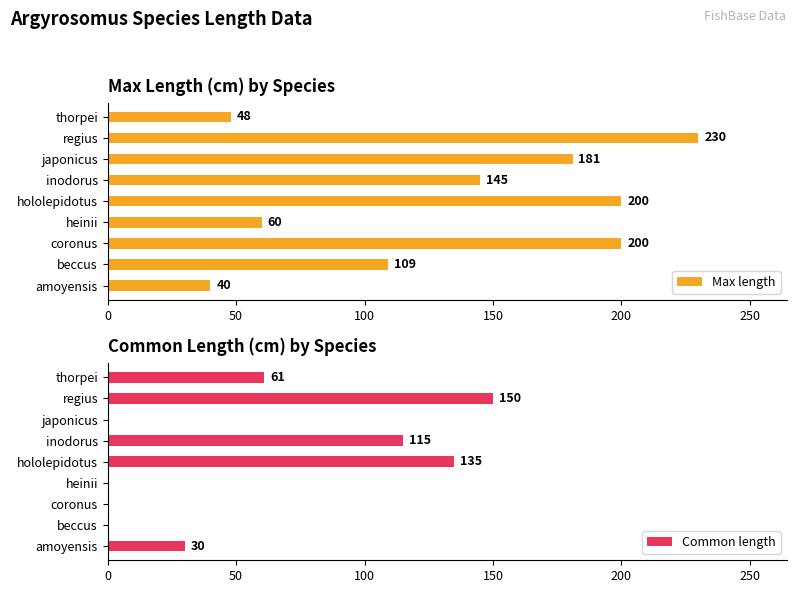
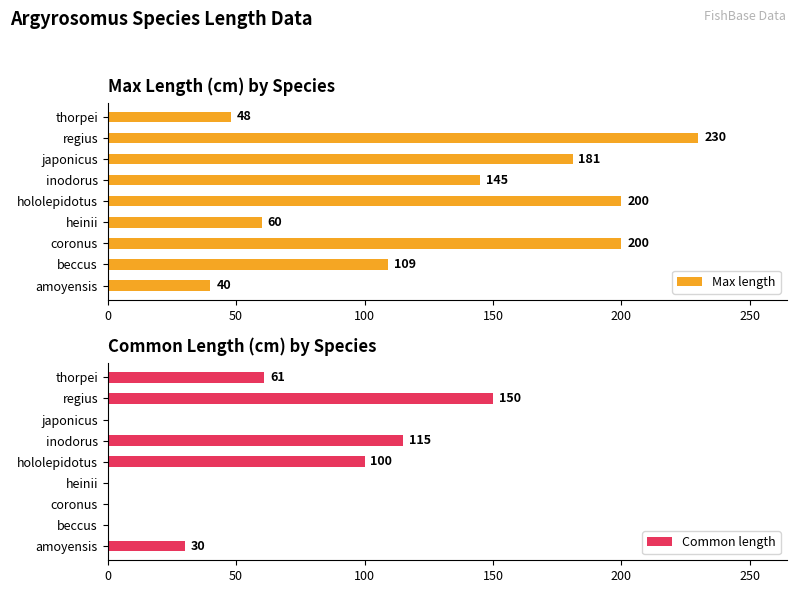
  {
    "Max Length (cm) by Species": {
      "thorpei": 48,
      "regius": 230,
      "japonicus": 181,
      "inodorus": 145,
      "hololepidotus": 200,
      "heinii": 60,
      "coronus": 200,
      "beccus": 109,
      "amoyensis": 40
    },
    "Common Length (cm) by Species": {
      "thorpei": 61,
      "regius": 150,
      "inodorus": 115,
-     "hololepidotus": 135,
+     "hololepidotus": 100,
      "amoyensis": 30
    }
  }
